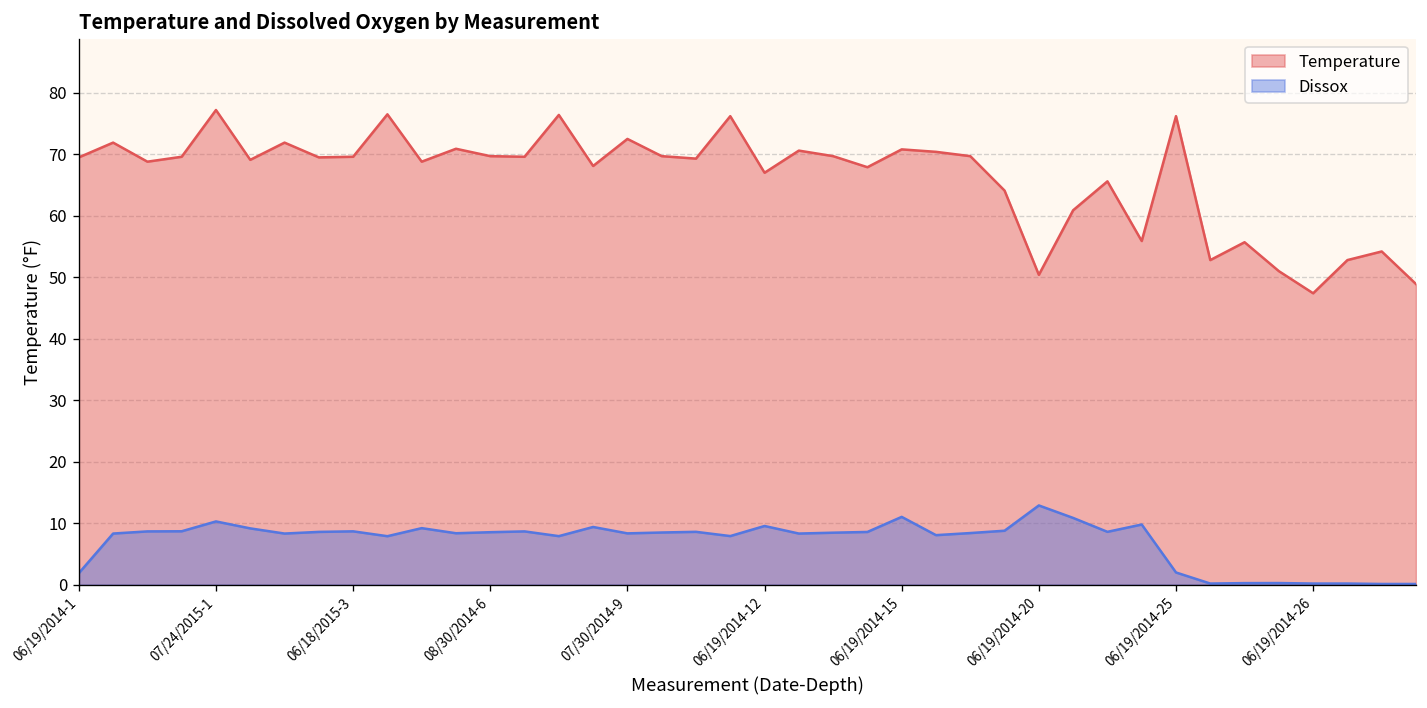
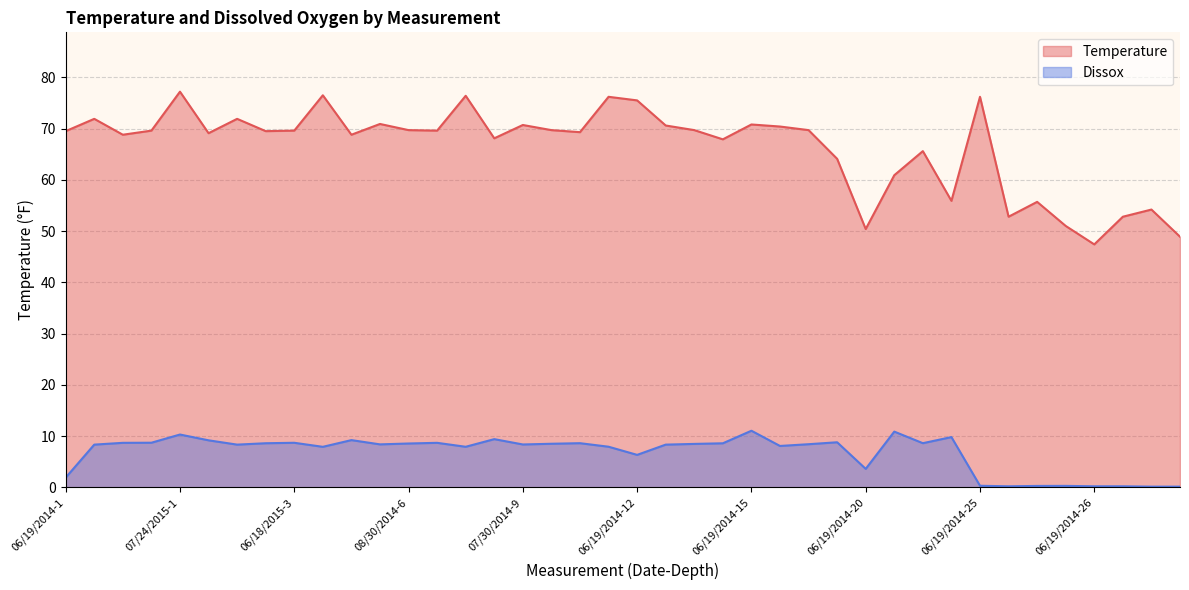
  {
    "Temperature": {
      "06/19/2014-1": 70,
      "07/24/2015-1": 77,
      "06/18/2015-3": 70,
      "08/30/2014-6": 70,
-     "07/30/2014-9": 73,
-     "06/19/2014-12": 67,
+     "07/30/2014-9": 71,
+     "06/19/2014-12": 76,
      "06/19/2014-15": 71,
      "06/19/2014-20": 50,
      "06/19/2014-25": 76,
      "06/19/2014-26": 47
    },
    "Dissox": {
      "06/19/2014-1": 2,
      "07/24/2015-1": 10,
      "06/18/2015-3": 9,
      "08/30/2014-6": 9,
      "07/30/2014-9": 8,
-     "06/19/2014-12": 10,
+     "06/19/2014-12": 6,
      "06/19/2014-15": 11,
-     "06/19/2014-20": 13,
-     "06/19/2014-25": 2,
+     "06/19/2014-20": 4,
+     "06/19/2014-25": 0,
      "06/19/2014-26": 0
    }
  }
